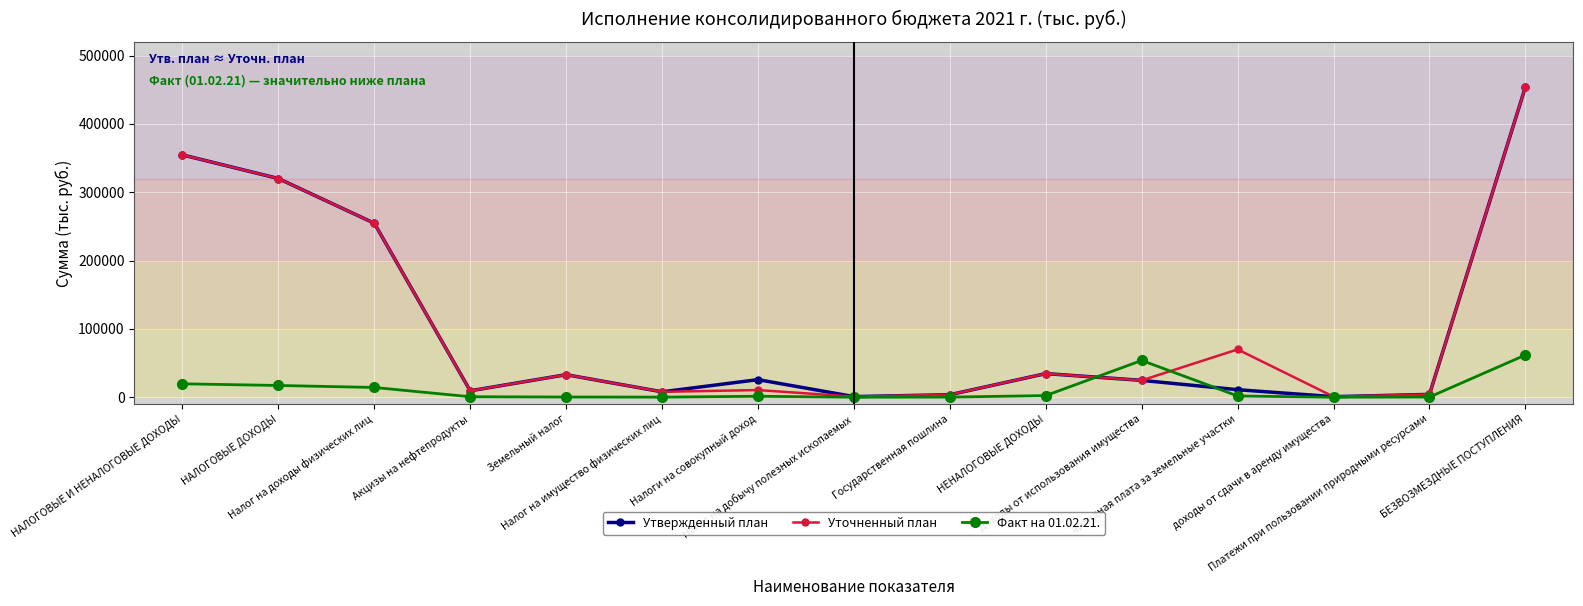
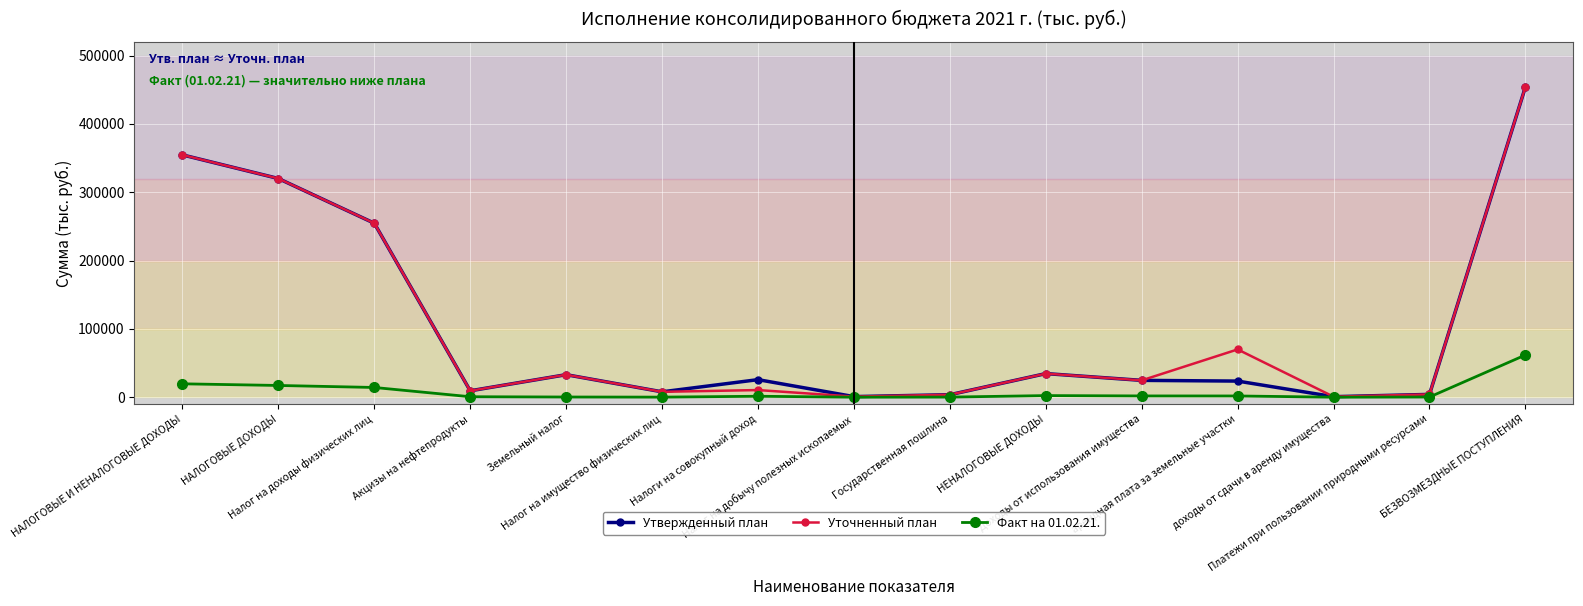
  {
    "Утвержденный план": {
      "Налоги на совокупный доход": 30000,
-     "арендная плата за земельные участки": 10000
+     "арендная плата за земельные участки": 20000
    },
    "Уточненный план": {
      "Налоги на совокупный доход": 10000,
      "арендная плата за земельные участки": 70000
    },
    "Факт на 01.02.21.": {
      "НАЛОГОВЫЕ И НЕНАЛОГОВЫЕ ДОХОДЫ": 20000,
      "НАЛОГОВЫЕ ДОХОДЫ": 20000,
      "Налог на доходы физических лиц": 10000,
      "Акцизы на нефтепродукты": 0,
      "Земельный налог": 0,
      "Налог на имущество физических лиц": 0,
      "Налоги на совокупный доход": 0,
      "НЕНАЛОГОВЫЕ ДОХОДЫ": 0,
-     "Доходы от использования имущества": 50000,
+     "Доходы от использования имущества": 0,
      "арендная плата за земельные участки": 0,
      "Платежи при пользовании природными ресурсами": 0,
      "БЕЗВОЗМЕЗДНЫЕ ПОСТУПЛЕНИЯ": 60000
    }
  }
